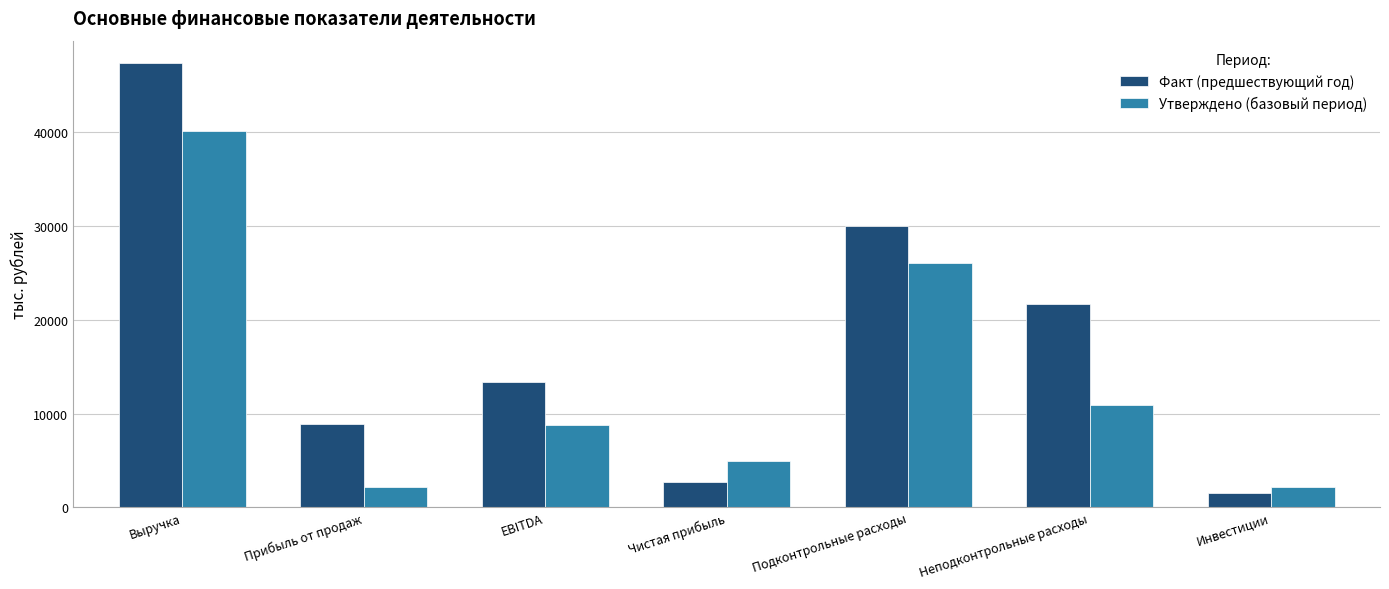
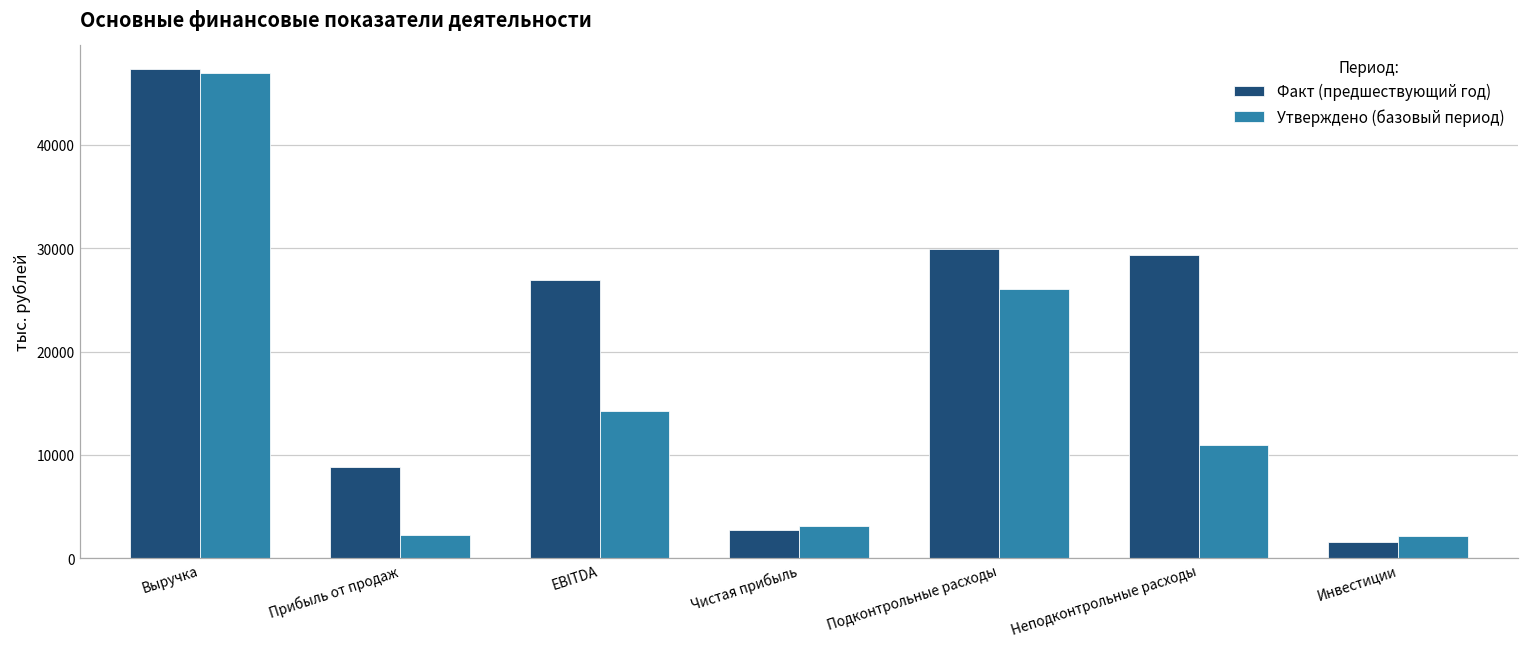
  {
    "Факт (предшествующий год)": {
      "Выручка": 47000,
      "Прибыль от продаж": 9000,
-     "EBITDA": 13000,
+     "EBITDA": 27000,
      "Чистая прибыль": 3000,
      "Подконтрольные расходы": 30000,
-     "Неподконтрольные расходы": 22000,
+     "Неподконтрольные расходы": 29000,
      "Инвестиции": 2000
    },
    "Утверждено (базовый период)": {
-     "Выручка": 40000,
+     "Выручка": 47000,
      "Прибыль от продаж": 2000,
-     "EBITDA": 9000,
-     "Чистая прибыль": 5000,
+     "EBITDA": 14000,
+     "Чистая прибыль": 3000,
      "Подконтрольные расходы": 26000,
      "Неподконтрольные расходы": 11000,
      "Инвестиции": 2000
    }
  }
